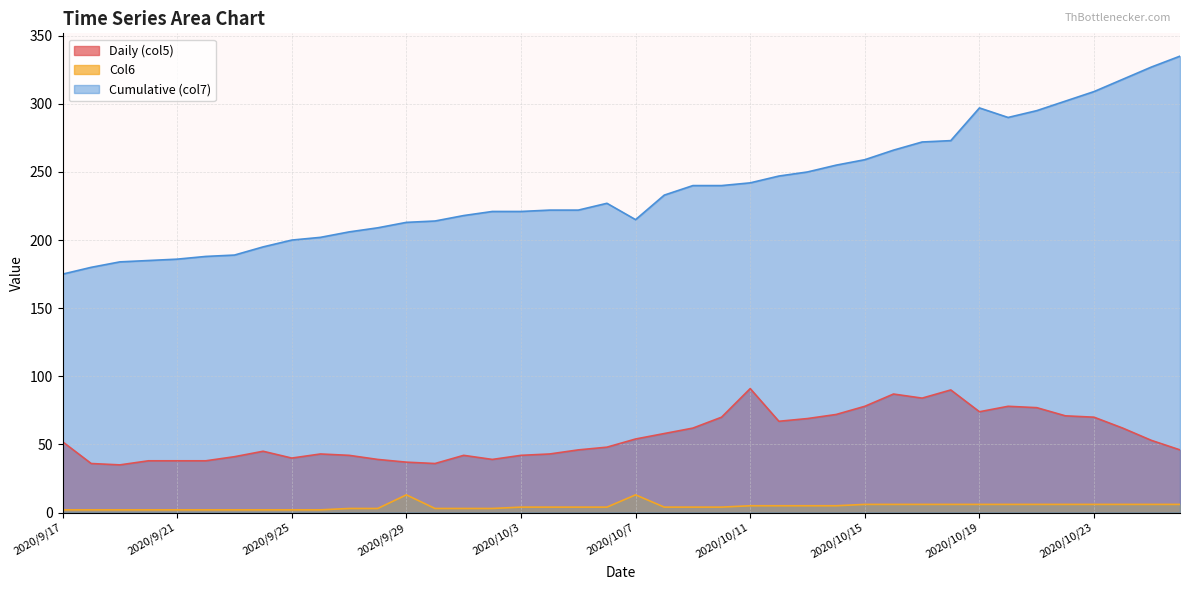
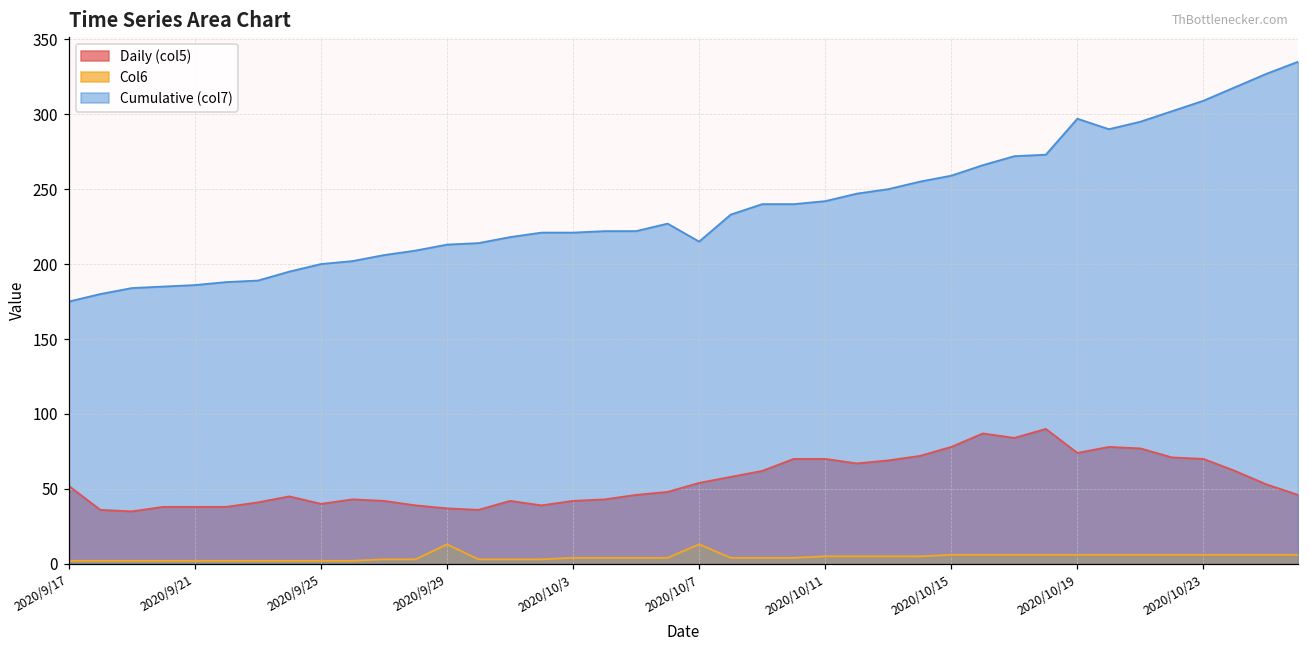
  {
    "Daily (col5)": {
      "2020/9/17": 52,
      "2020/9/21": 38,
      "2020/9/25": 40,
      "2020/9/29": 37,
      "2020/10/3": 42,
      "2020/10/7": 54,
-     "2020/10/11": 91,
+     "2020/10/11": 70,
      "2020/10/15": 78,
      "2020/10/19": 74,
      "2020/10/23": 70
    },
    "Col6": {
      "2020/9/17": 2,
      "2020/9/21": 2,
      "2020/9/25": 2,
      "2020/9/29": 13,
      "2020/10/3": 4,
      "2020/10/7": 13,
      "2020/10/11": 5,
      "2020/10/15": 6,
      "2020/10/19": 6,
      "2020/10/23": 6
    },
    "Cumulative (col7)": {
      "2020/9/17": 175,
      "2020/9/21": 186,
      "2020/9/25": 200,
      "2020/9/29": 213,
      "2020/10/3": 221,
      "2020/10/7": 215,
      "2020/10/11": 242,
      "2020/10/15": 259,
      "2020/10/19": 297,
      "2020/10/23": 309
    }
  }
